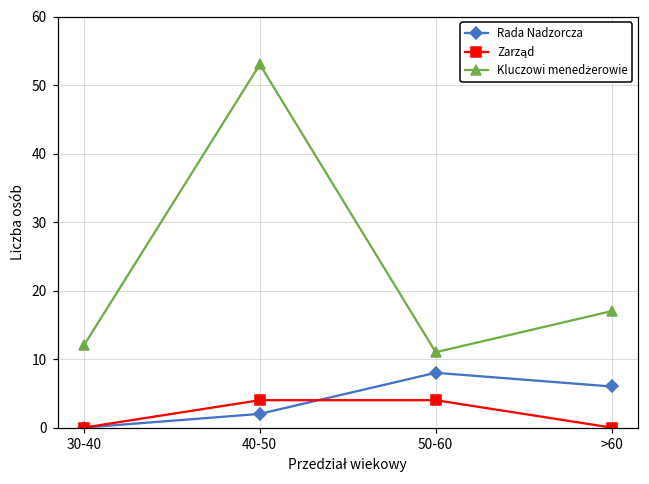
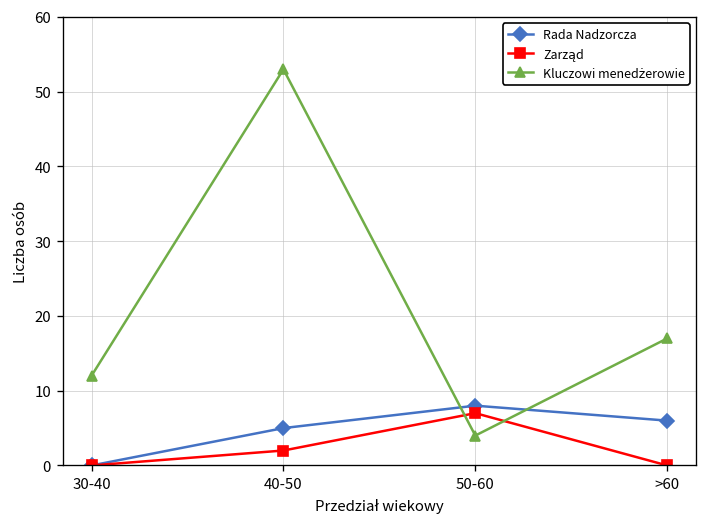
  {
    "Rada Nadzorcza": {
-     "40-50": 2,
+     "40-50": 5,
      "50-60": 8,
      ">60": 6
    },
    "Zarząd": {
-     "40-50": 4,
-     "50-60": 4,
+     "40-50": 2,
+     "50-60": 7,
      ">60": 0
    },
    "Kluczowi menedżerowie": {
      "30-40": 12,
      "40-50": 53,
-     "50-60": 11,
+     "50-60": 4,
      ">60": 17
    }
  }
